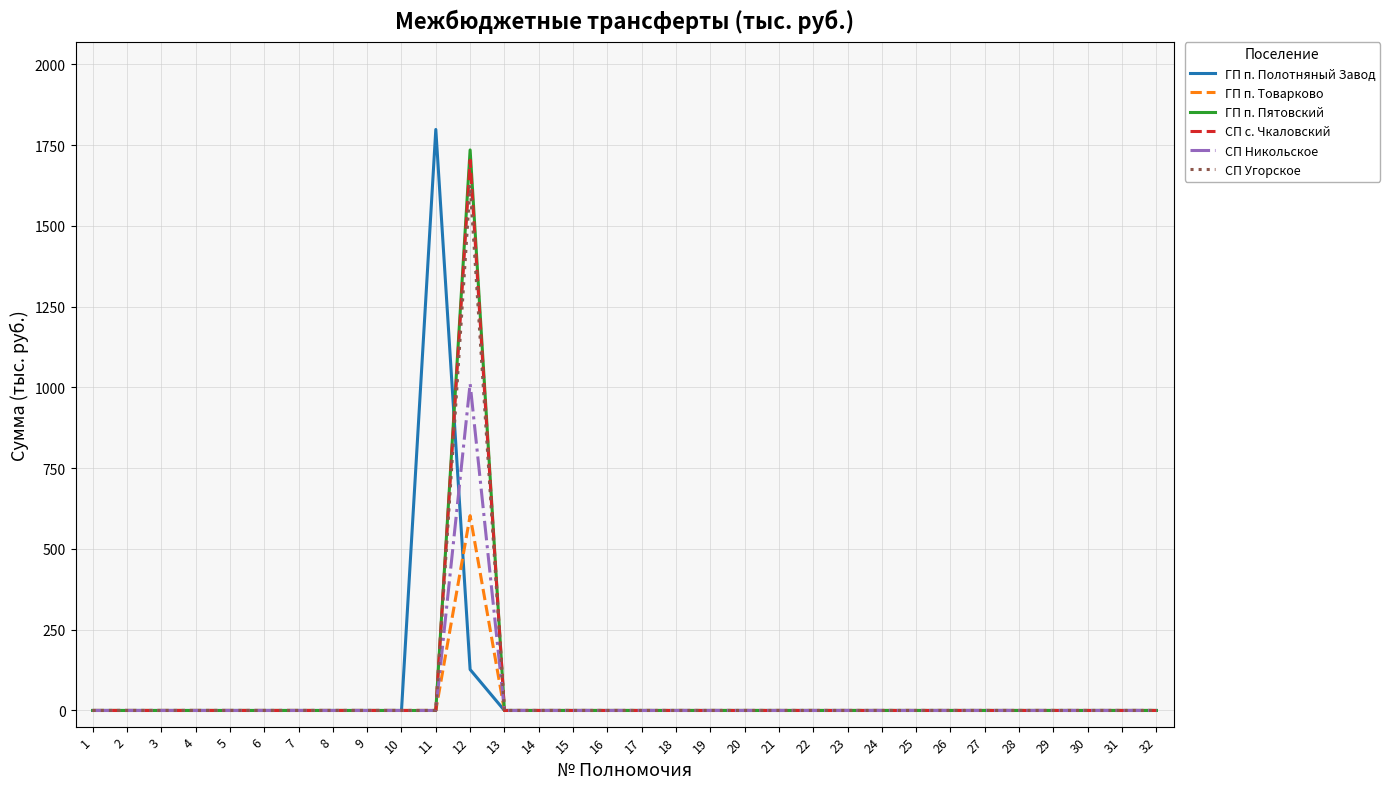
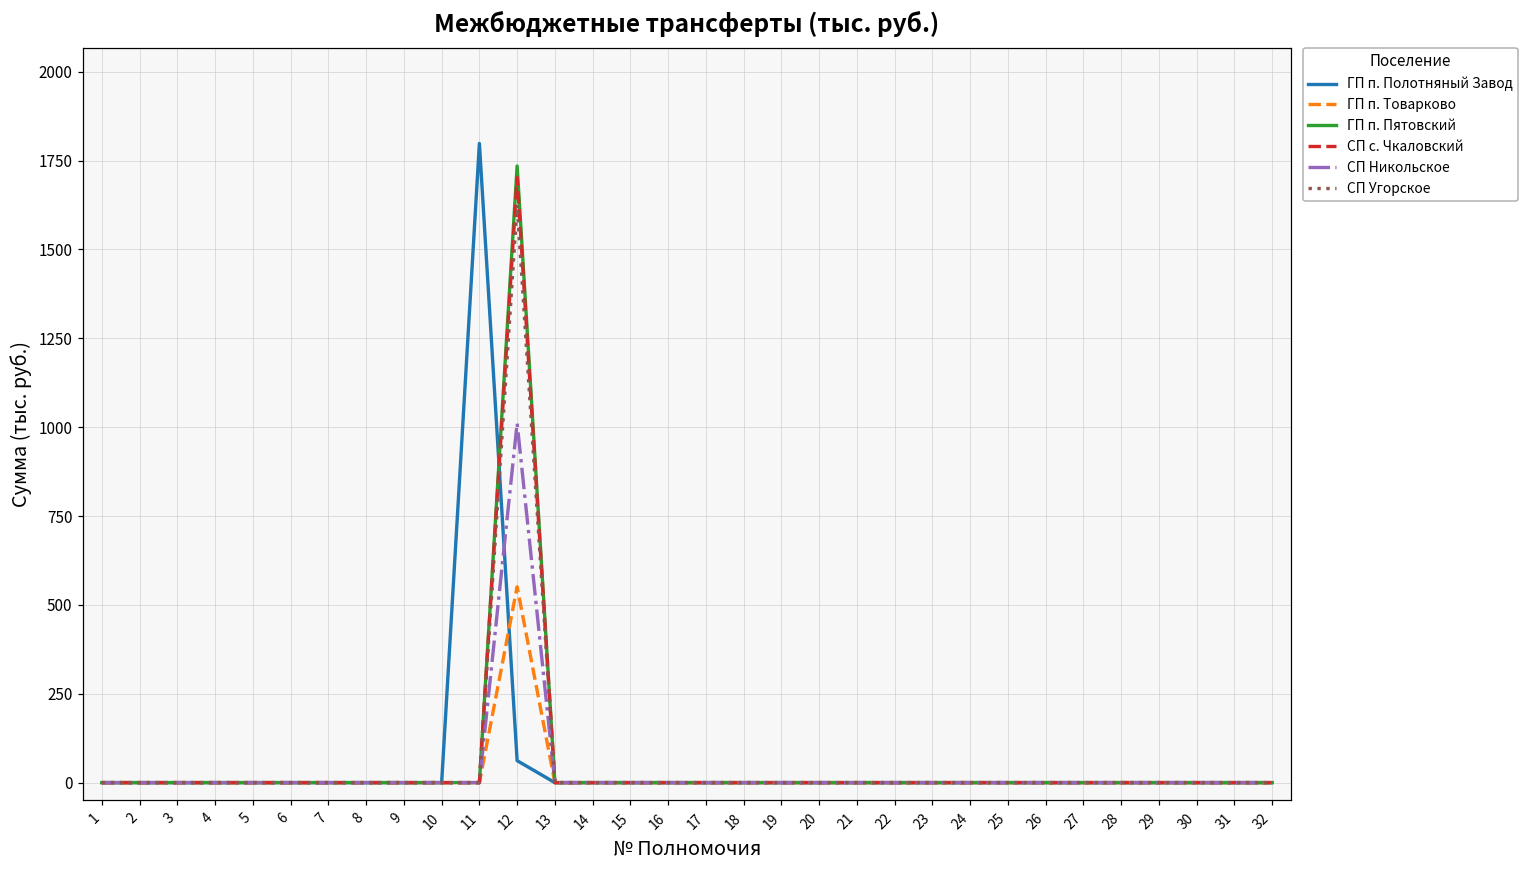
  {
    "ГП п. Полотняный Завод": {
      "11": 1800,
-     "12": 130
+     "12": 60
    },
    "ГП п. Товарково": {
-     "12": 600
+     "12": 550
    },
    "ГП п. Пятовский": {
      "12": 1730
    },
    "СП с. Чкаловский": {
      "12": 1700
    },
    "СП Никольское": {
      "12": 1010
    },
    "СП Угорское": {
      "12": 1630
    }
  }
